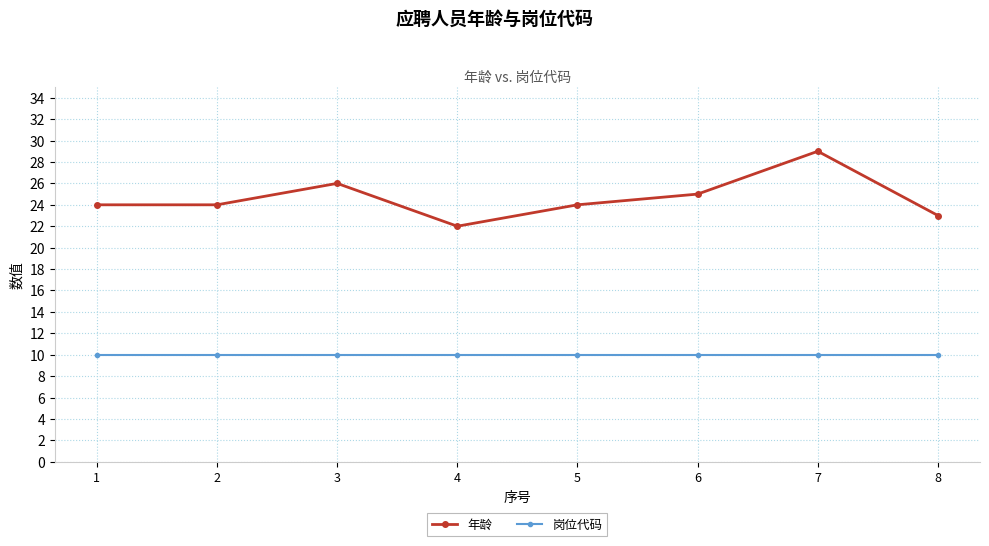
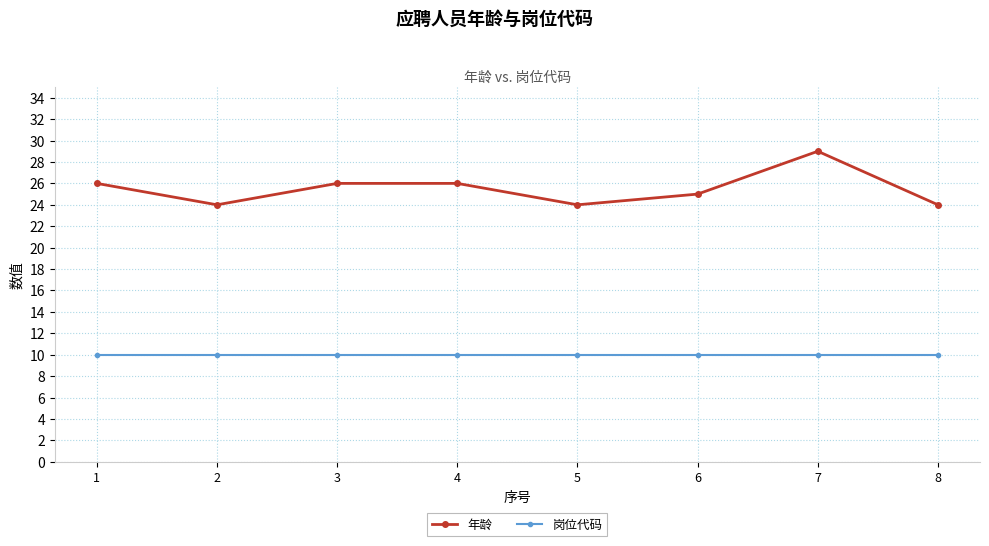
  {
    "年龄": {
-     "1": 24,
+     "1": 26,
      "2": 24,
      "3": 26,
-     "4": 22,
+     "4": 26,
      "5": 24,
      "6": 25,
      "7": 29,
-     "8": 23
+     "8": 24
    },
    "岗位代码": {
      "1": 10,
      "2": 10,
      "3": 10,
      "4": 10,
      "5": 10,
      "6": 10,
      "7": 10,
      "8": 10
    }
  }
